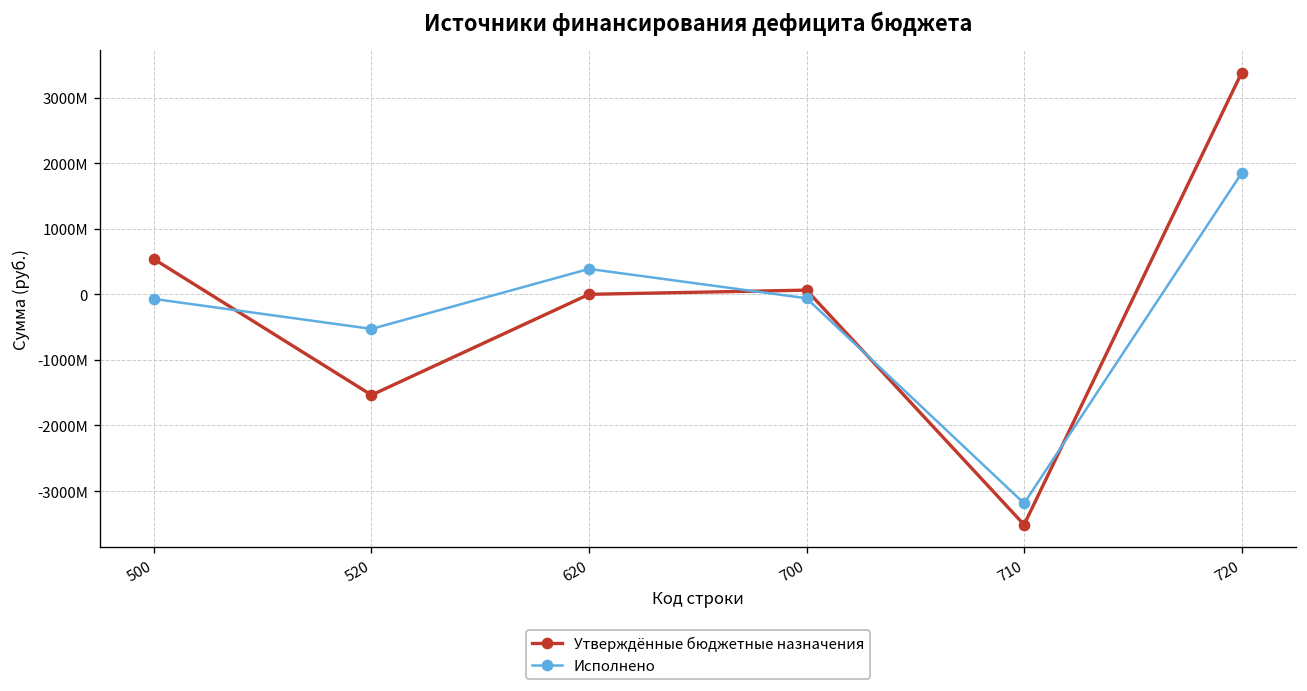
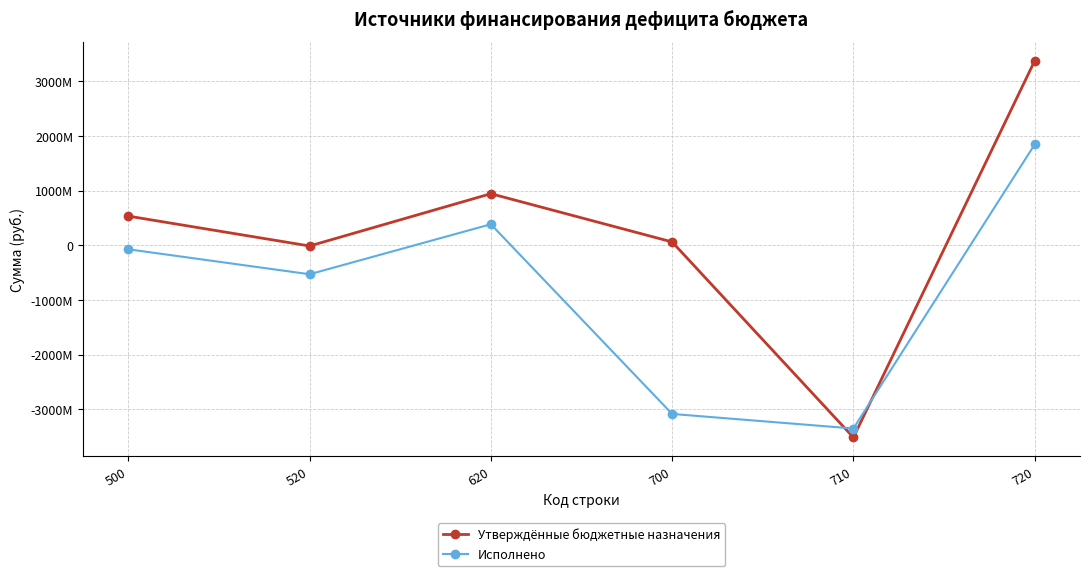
  {
    "Утверждённые бюджетные назначения": {
      "500": 500000000,
-     "520": -1500000000,
-     "620": 0,
+     "520": 0,
+     "620": 900000000,
      "700": 100000000,
      "710": -3500000000,
      "720": 3400000000
    },
    "Исполнено": {
      "500": -100000000,
      "520": -500000000,
      "620": 400000000,
-     "700": -100000000,
-     "710": -3200000000,
+     "700": -3100000000,
+     "710": -3300000000,
      "720": 1800000000
    }
  }
